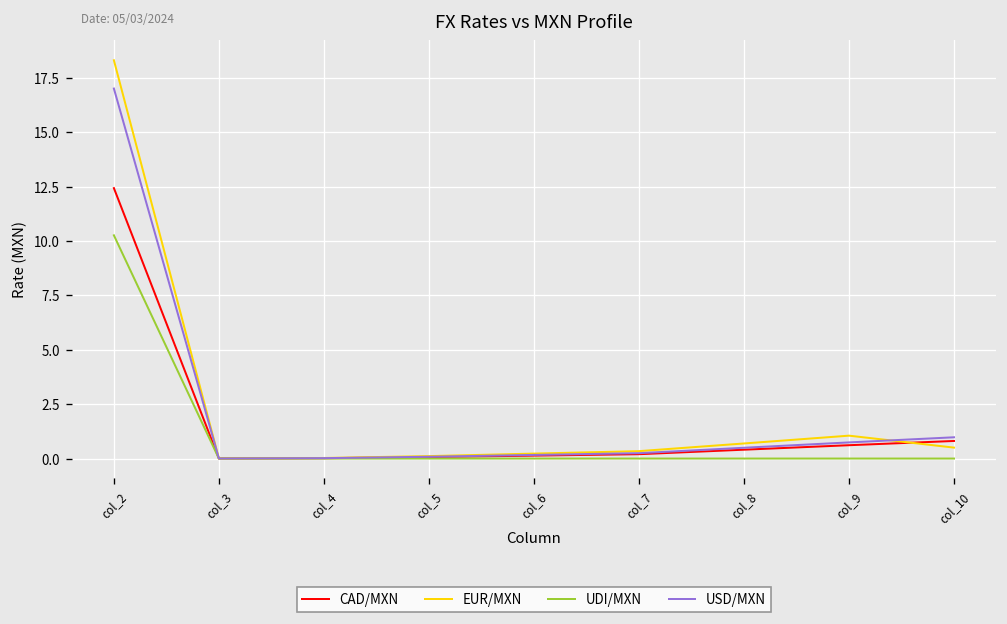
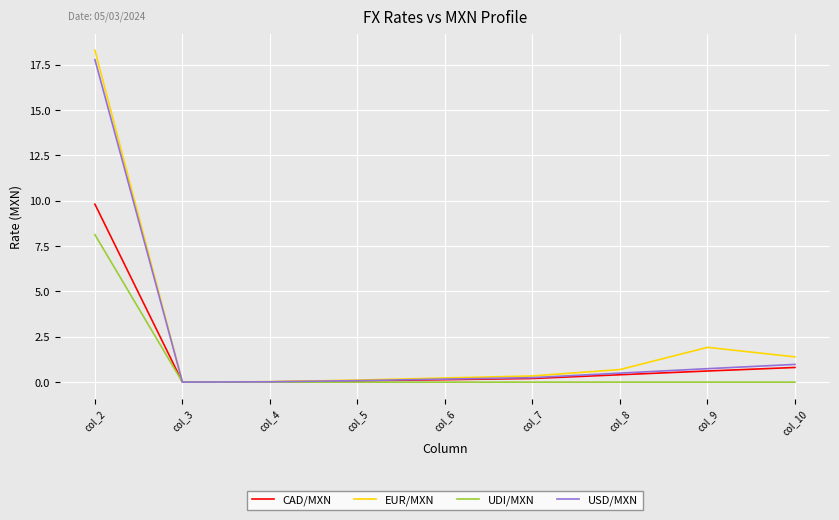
  {
    "CAD/MXN": {
-     "col_2": 12.4,
+     "col_2": 9.8,
      "col_10": 0.8
    },
    "EUR/MXN": {
      "col_2": 18.3,
      "col_8": 0.7,
-     "col_9": 1.1,
-     "col_10": 0.5
+     "col_9": 1.9,
+     "col_10": 1.4
    },
    "UDI/MXN": {
-     "col_2": 10.3,
+     "col_2": 8.1,
      "col_7": 0.0,
      "col_8": 0.0,
      "col_9": 0.0,
      "col_10": 0.0
    },
    "USD/MXN": {
-     "col_2": 17.0,
+     "col_2": 17.8,
      "col_10": 1.0
    }
  }
